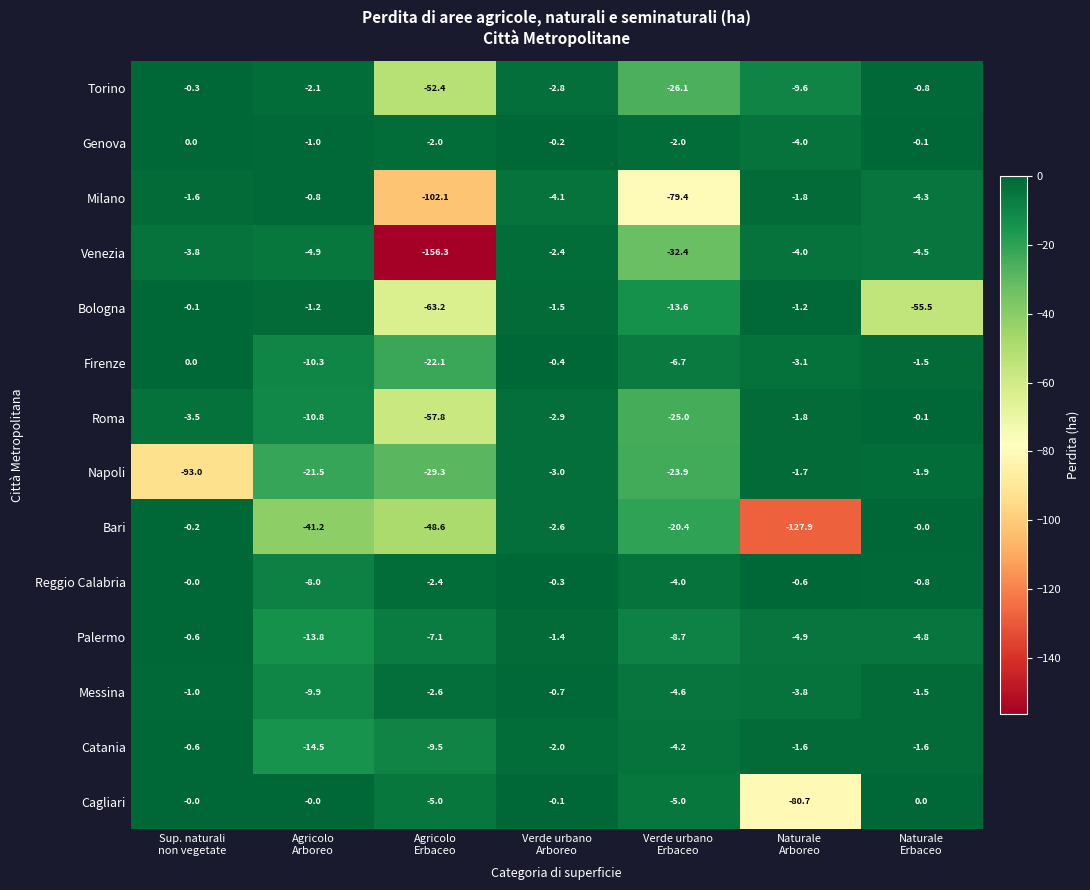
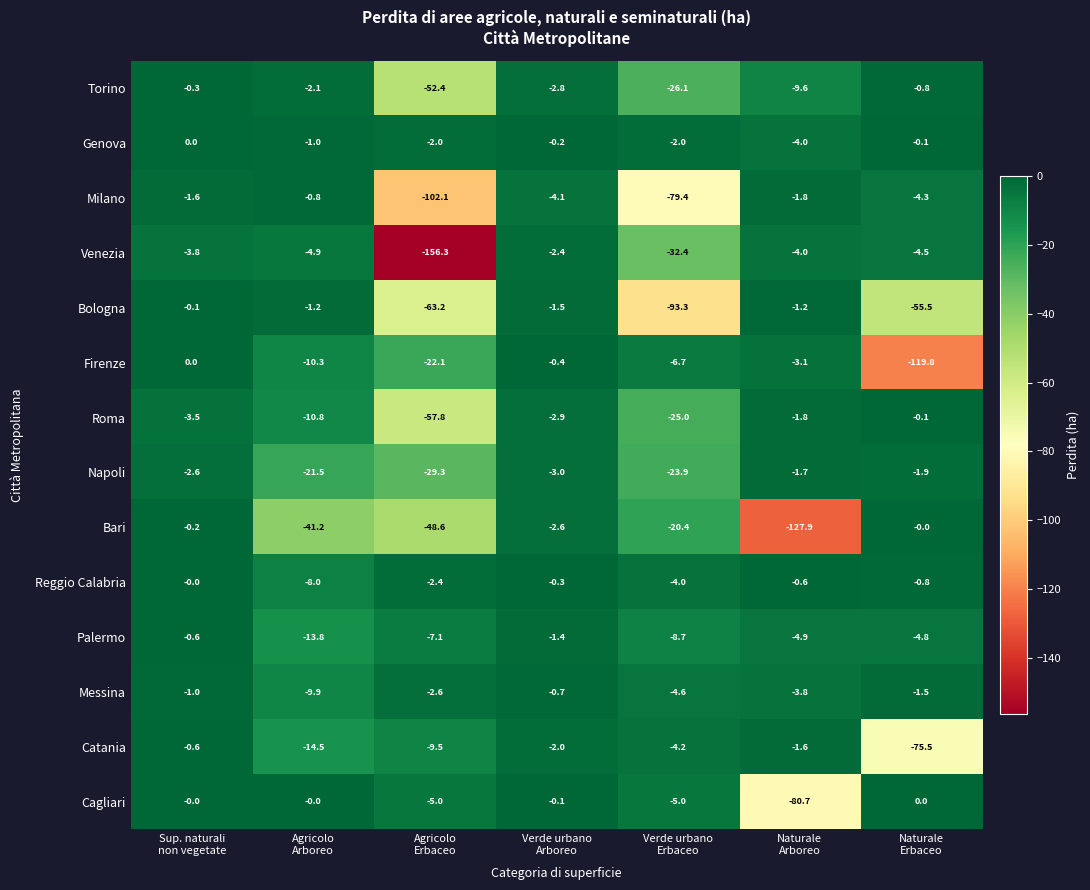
  {
    "Torino": {
      "Sup. naturali non vegetate": -0.3,
      "Agricolo Arboreo": -2.1,
      "Agricolo Erbaceo": -52.4,
      "Verde urbano Arboreo": -2.8,
      "Verde urbano Erbaceo": -26.1,
      "Naturale Arboreo": -9.6,
      "Naturale Erbaceo": -0.8
    },
    "Genova": {
      "Sup. naturali non vegetate": 0.0,
      "Agricolo Arboreo": -1.0,
      "Agricolo Erbaceo": -2.0,
      "Verde urbano Arboreo": -0.2,
      "Verde urbano Erbaceo": -2.0,
      "Naturale Arboreo": -4.0,
      "Naturale Erbaceo": -0.1
    },
    "Milano": {
      "Sup. naturali non vegetate": -1.6,
      "Agricolo Arboreo": -0.8,
      "Agricolo Erbaceo": -102.1,
      "Verde urbano Arboreo": -4.1,
      "Verde urbano Erbaceo": -79.4,
      "Naturale Arboreo": -1.8,
      "Naturale Erbaceo": -4.3
    },
    "Venezia": {
      "Sup. naturali non vegetate": -3.8,
      "Agricolo Arboreo": -4.9,
      "Agricolo Erbaceo": -156.3,
      "Verde urbano Arboreo": -2.4,
      "Verde urbano Erbaceo": -32.4,
      "Naturale Arboreo": -4.0,
      "Naturale Erbaceo": -4.5
    },
    "Bologna": {
      "Sup. naturali non vegetate": -0.1,
      "Agricolo Arboreo": -1.2,
      "Agricolo Erbaceo": -63.2,
      "Verde urbano Arboreo": -1.5,
-     "Verde urbano Erbaceo": -13.6,
+     "Verde urbano Erbaceo": -93.3,
      "Naturale Arboreo": -1.2,
      "Naturale Erbaceo": -55.5
    },
    "Firenze": {
      "Sup. naturali non vegetate": 0.0,
      "Agricolo Arboreo": -10.3,
      "Agricolo Erbaceo": -22.1,
      "Verde urbano Arboreo": -0.4,
      "Verde urbano Erbaceo": -6.7,
      "Naturale Arboreo": -3.1,
-     "Naturale Erbaceo": -1.5
+     "Naturale Erbaceo": -119.8
    },
    "Roma": {
      "Sup. naturali non vegetate": -3.5,
      "Agricolo Arboreo": -10.8,
      "Agricolo Erbaceo": -57.8,
      "Verde urbano Arboreo": -2.9,
      "Verde urbano Erbaceo": -25.0,
      "Naturale Arboreo": -1.8,
      "Naturale Erbaceo": -0.1
    },
    "Napoli": {
-     "Sup. naturali non vegetate": -93.0,
+     "Sup. naturali non vegetate": -2.6,
      "Agricolo Arboreo": -21.5,
      "Agricolo Erbaceo": -29.3,
      "Verde urbano Arboreo": -3.0,
      "Verde urbano Erbaceo": -23.9,
      "Naturale Arboreo": -1.7,
      "Naturale Erbaceo": -1.9
    },
    "Bari": {
      "Sup. naturali non vegetate": -0.2,
      "Agricolo Arboreo": -41.2,
      "Agricolo Erbaceo": -48.6,
      "Verde urbano Arboreo": -2.6,
      "Verde urbano Erbaceo": -20.4,
      "Naturale Arboreo": -127.9,
      "Naturale Erbaceo": -0.0
    },
    "Reggio Calabria": {
      "Sup. naturali non vegetate": -0.0,
      "Agricolo Arboreo": -8.0,
      "Agricolo Erbaceo": -2.4,
      "Verde urbano Arboreo": -0.3,
      "Verde urbano Erbaceo": -4.0,
      "Naturale Arboreo": -0.6,
      "Naturale Erbaceo": -0.8
    },
    "Palermo": {
      "Sup. naturali non vegetate": -0.6,
      "Agricolo Arboreo": -13.8,
      "Agricolo Erbaceo": -7.1,
      "Verde urbano Arboreo": -1.4,
      "Verde urbano Erbaceo": -8.7,
      "Naturale Arboreo": -4.9,
      "Naturale Erbaceo": -4.8
    },
    "Messina": {
      "Sup. naturali non vegetate": -1.0,
      "Agricolo Arboreo": -9.9,
      "Agricolo Erbaceo": -2.6,
      "Verde urbano Arboreo": -0.7,
      "Verde urbano Erbaceo": -4.6,
      "Naturale Arboreo": -3.8,
      "Naturale Erbaceo": -1.5
    },
    "Catania": {
      "Sup. naturali non vegetate": -0.6,
      "Agricolo Arboreo": -14.5,
      "Agricolo Erbaceo": -9.5,
      "Verde urbano Arboreo": -2.0,
      "Verde urbano Erbaceo": -4.2,
      "Naturale Arboreo": -1.6,
-     "Naturale Erbaceo": -1.6
+     "Naturale Erbaceo": -75.5
    },
    "Cagliari": {
      "Sup. naturali non vegetate": -0.0,
      "Agricolo Arboreo": -0.0,
      "Agricolo Erbaceo": -5.0,
      "Verde urbano Arboreo": -0.1,
      "Verde urbano Erbaceo": -5.0,
      "Naturale Arboreo": -80.7,
      "Naturale Erbaceo": 0.0
    }
  }
